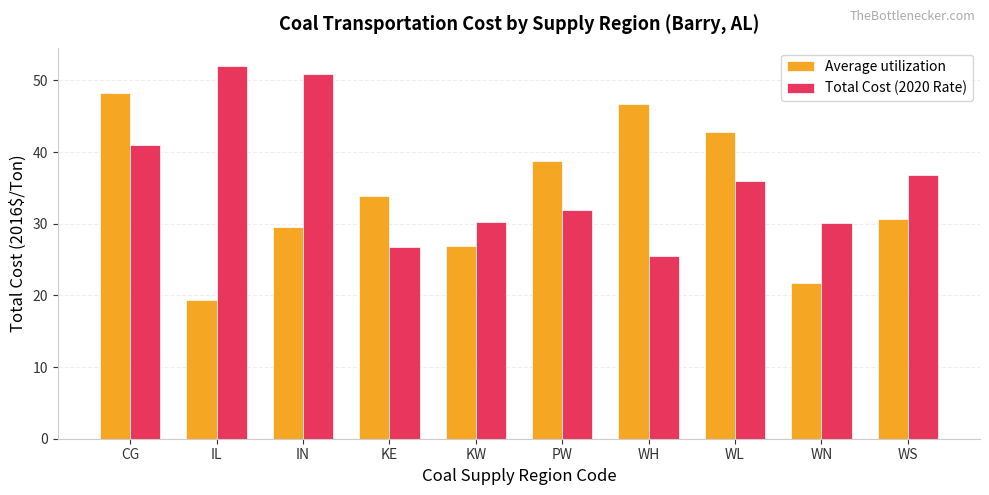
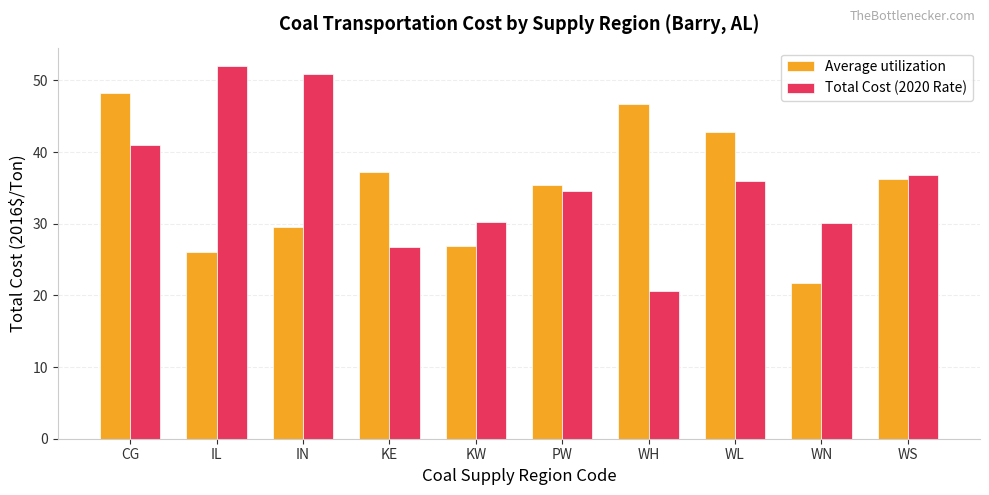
  {
    "Average utilization": {
      "CG": 48,
-     "IL": 19,
+     "IL": 26,
      "IN": 30,
-     "KE": 34,
+     "KE": 37,
      "KW": 27,
-     "PW": 39,
+     "PW": 35,
      "WH": 47,
      "WL": 43,
      "WN": 22,
-     "WS": 31
+     "WS": 36
    },
    "Total Cost (2020 Rate)": {
      "CG": 41,
      "IL": 52,
      "IN": 51,
      "KE": 27,
      "KW": 30,
-     "PW": 32,
-     "WH": 26,
+     "PW": 35,
+     "WH": 21,
      "WL": 36,
      "WN": 30,
      "WS": 37
    }
  }
